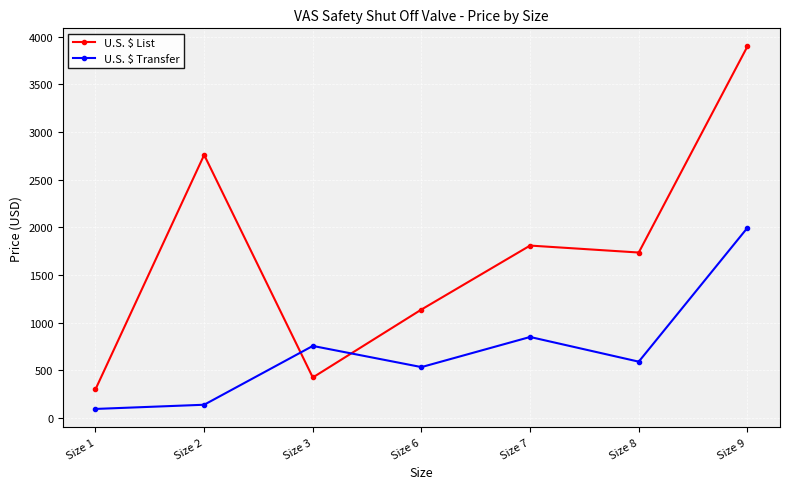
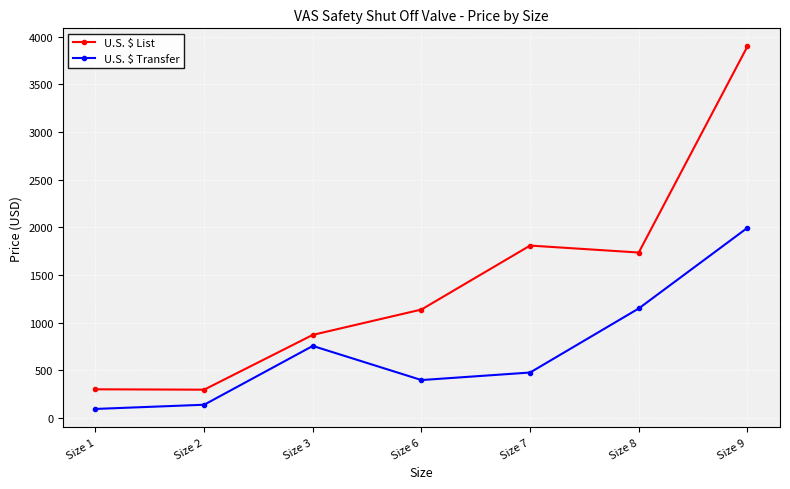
  {
    "U.S. $ List": {
      "Size 1": 300,
-     "Size 2": 2800,
-     "Size 3": 400,
+     "Size 2": 300,
+     "Size 3": 900,
      "Size 6": 1100,
      "Size 7": 1800,
      "Size 8": 1700,
      "Size 9": 3900
    },
    "U.S. $ Transfer": {
      "Size 1": 100,
      "Size 2": 100,
      "Size 3": 800,
-     "Size 6": 500,
-     "Size 7": 900,
-     "Size 8": 600,
+     "Size 6": 400,
+     "Size 7": 500,
+     "Size 8": 1200,
      "Size 9": 2000
    }
  }
